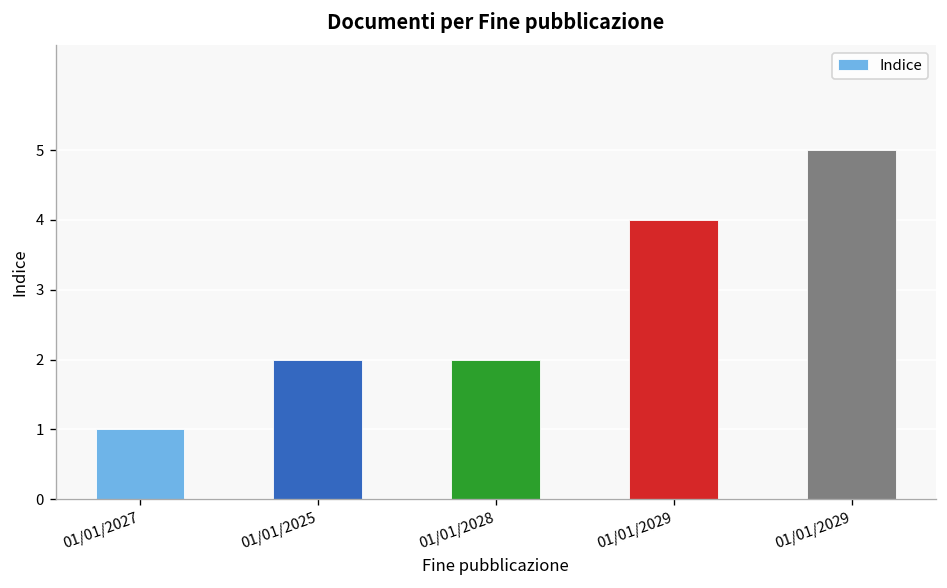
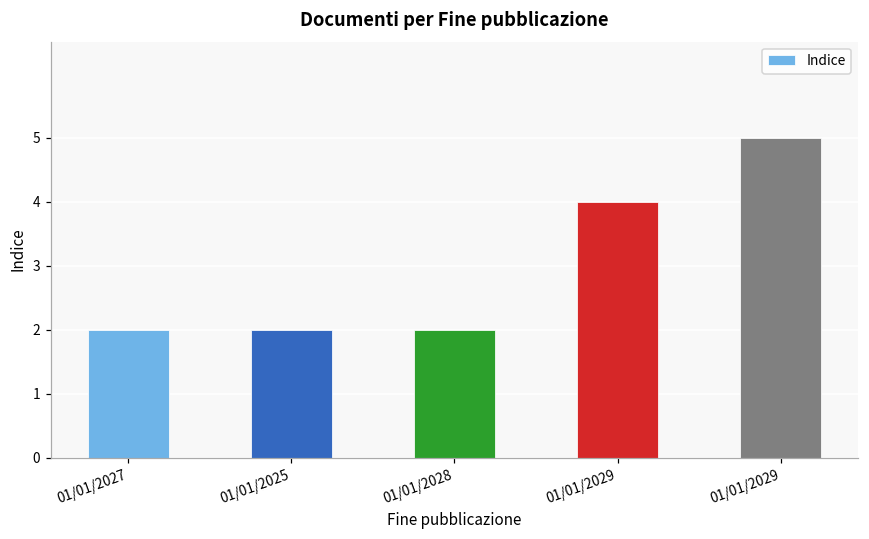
  {
-   "01/01/2027": 1,
+   "01/01/2027": 2,
    "01/01/2025": 2,
    "01/01/2028": 2
  }
